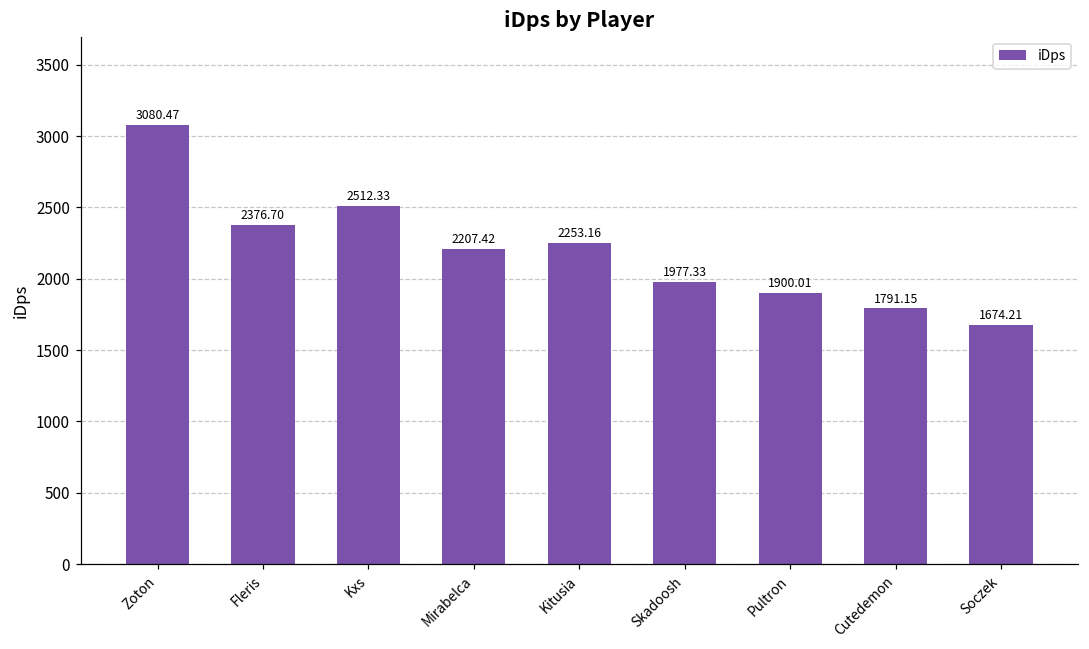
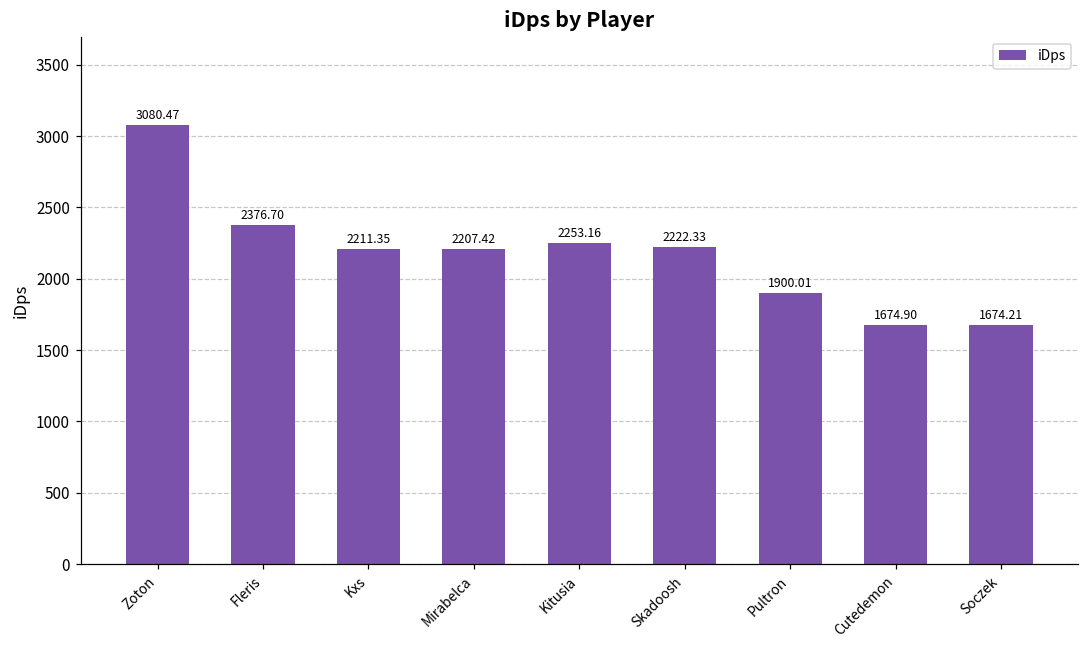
  {
    "Zoton": 3080.47,
    "Fleris": 2376.70,
-   "Kxs": 2512.33,
+   "Kxs": 2211.35,
    "Mirabelca": 2207.42,
    "Kitusia": 2253.16,
-   "Skadoosh": 1977.33,
+   "Skadoosh": 2222.33,
    "Pultron": 1900.01,
-   "Cutedemon": 1791.15,
+   "Cutedemon": 1674.90,
    "Soczek": 1674.21
  }
